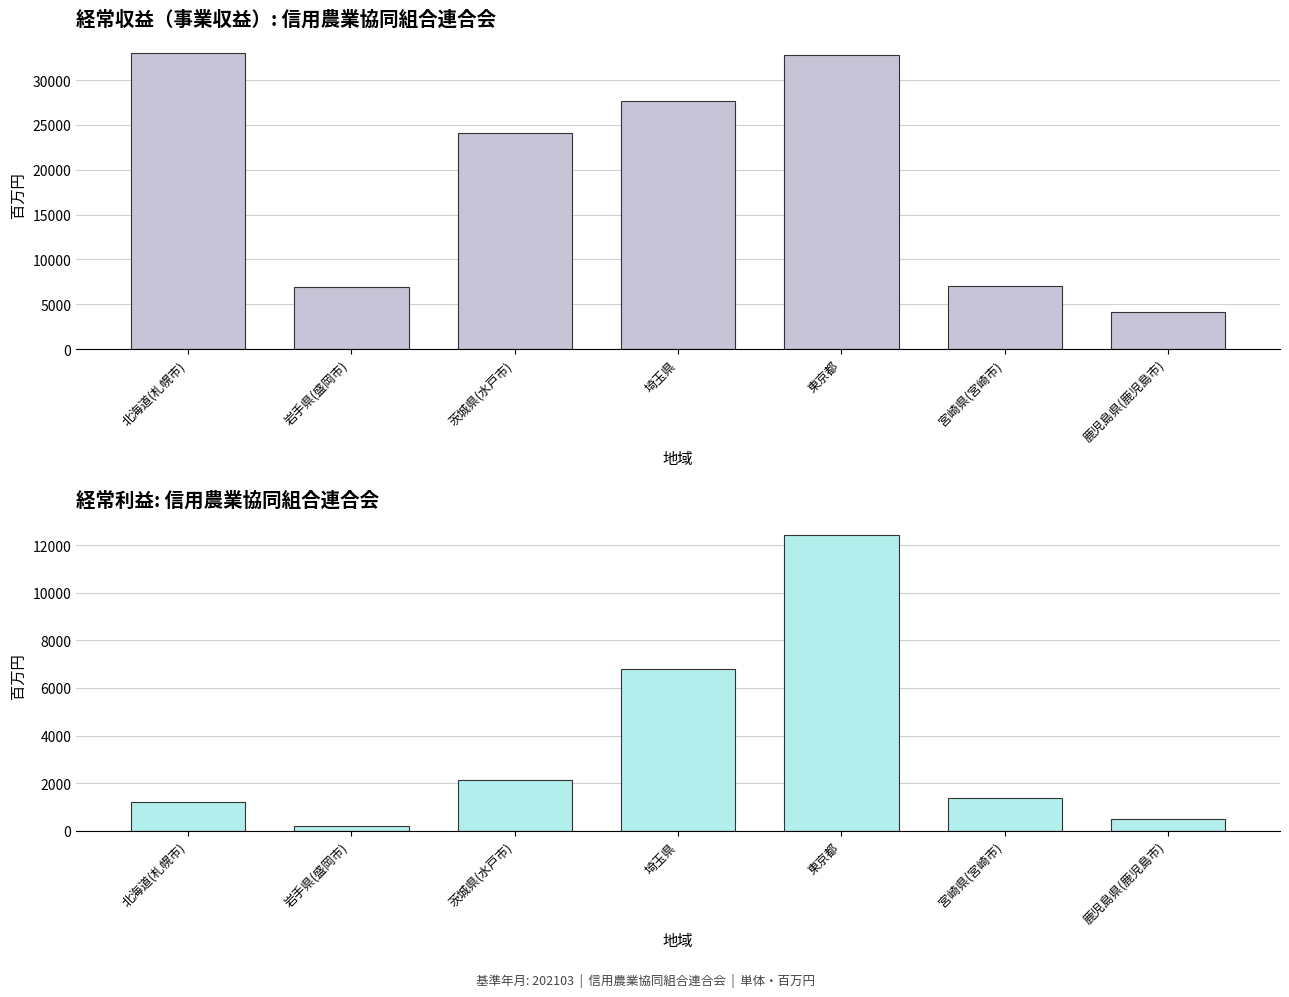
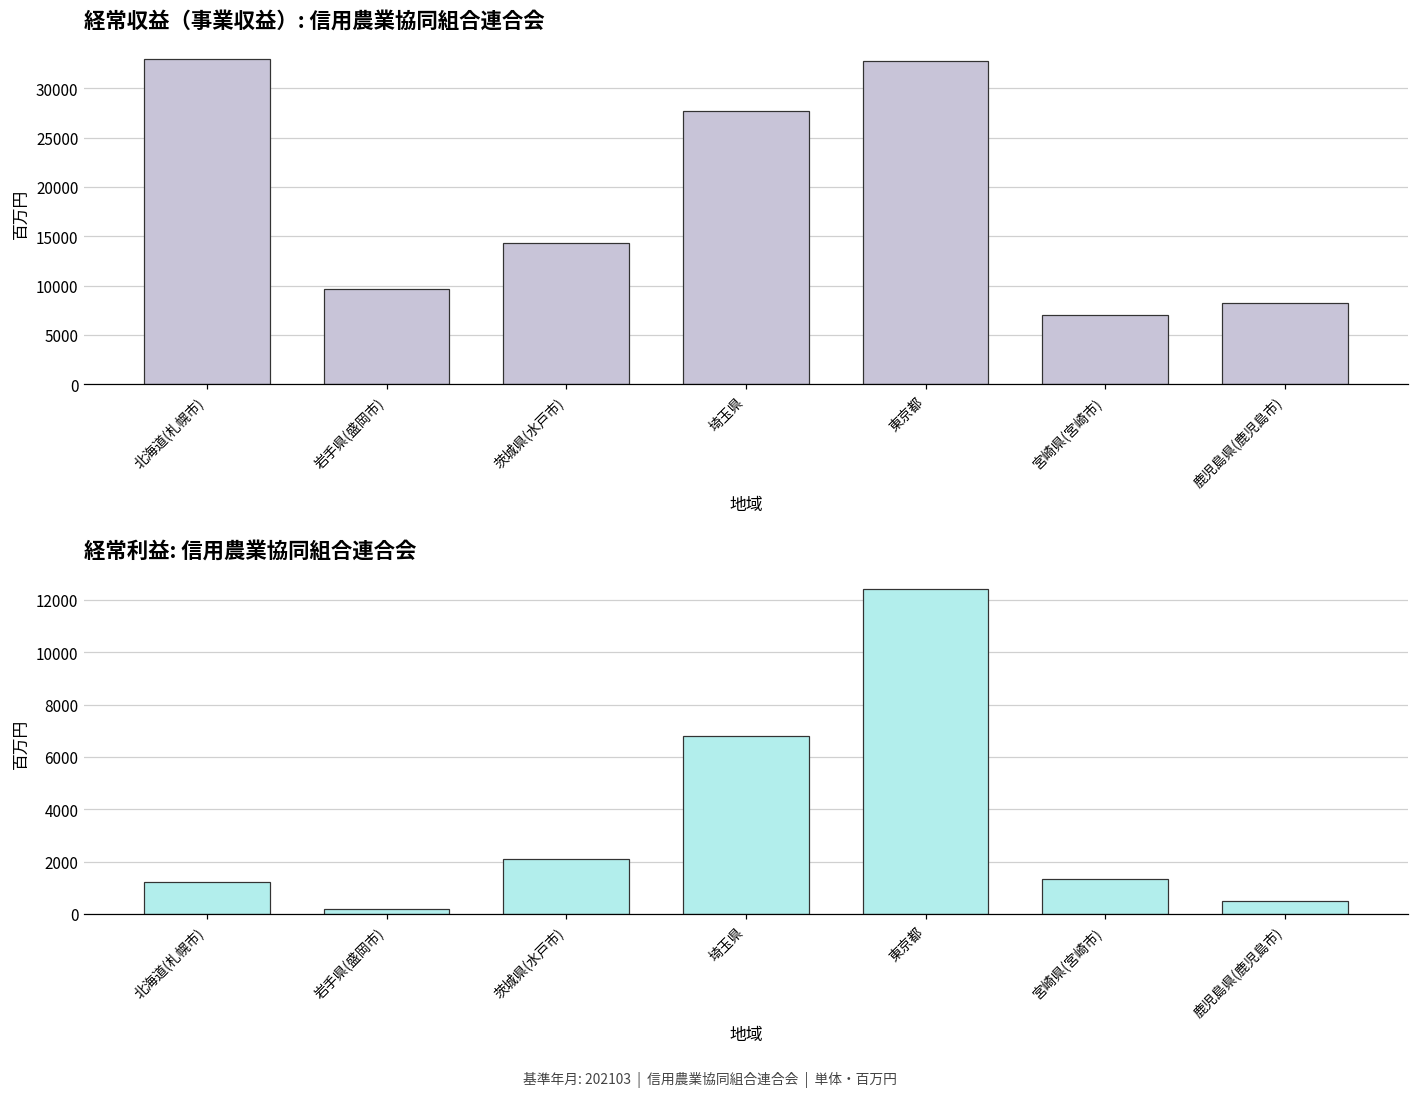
  {
    "経常収益（事業収益）: 信用農業協同組合連合会": {
      "北海道(札幌市)": 33000,
-     "岩手県(盛岡市)": 7000,
-     "茨城県(水戸市)": 24000,
+     "岩手県(盛岡市)": 10000,
+     "茨城県(水戸市)": 14000,
      "埼玉県": 28000,
      "東京都": 33000,
      "宮崎県(宮崎市)": 7000,
-     "鹿児島県(鹿児島市)": 4000
+     "鹿児島県(鹿児島市)": 8000
    },
    "経常利益: 信用農業協同組合連合会": {
      "北海道(札幌市)": 1200,
      "岩手県(盛岡市)": 200,
      "茨城県(水戸市)": 2100,
      "埼玉県": 6800,
      "東京都": 12400,
      "宮崎県(宮崎市)": 1400,
      "鹿児島県(鹿児島市)": 500
    }
  }
